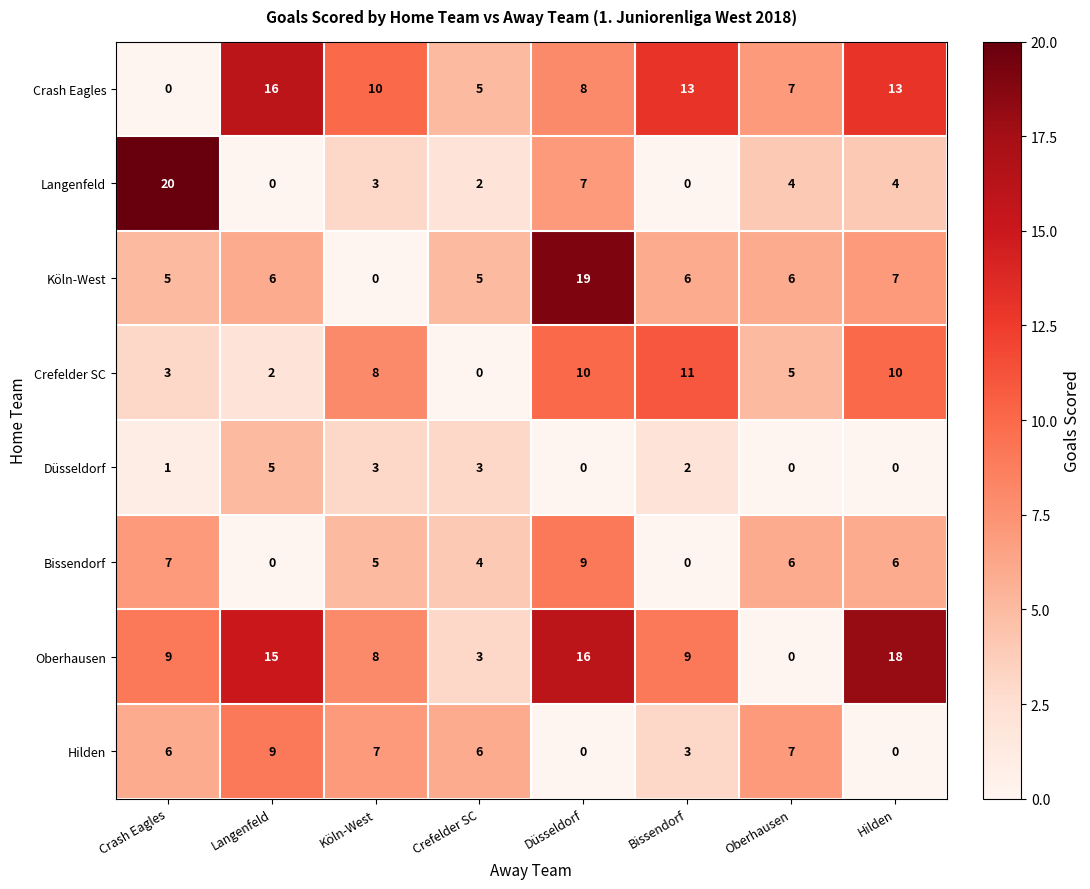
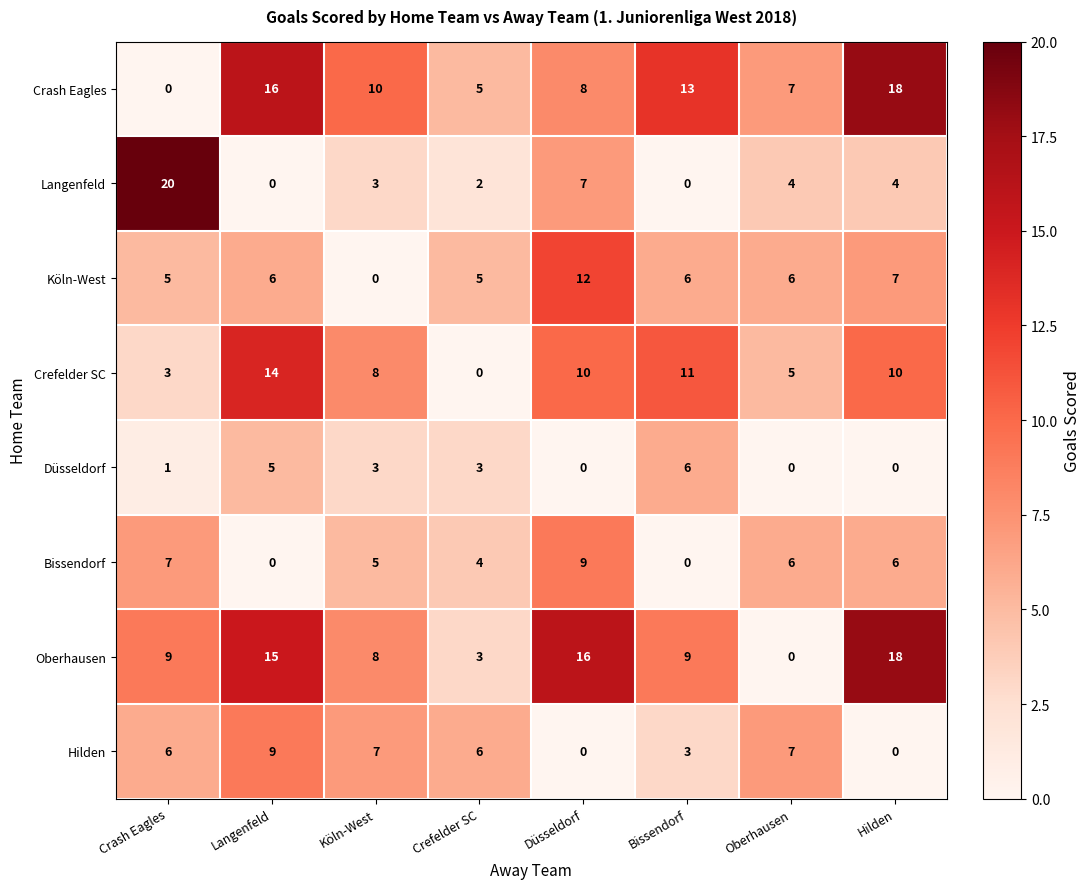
  {
    "Crash Eagles": {
      "Crash Eagles": 0,
      "Langenfeld": 16,
      "Köln-West": 10,
      "Crefelder SC": 5,
      "Düsseldorf": 8,
      "Bissendorf": 13,
      "Oberhausen": 7,
-     "Hilden": 13
+     "Hilden": 18
    },
    "Langenfeld": {
      "Crash Eagles": 20,
      "Langenfeld": 0,
      "Köln-West": 3,
      "Crefelder SC": 2,
      "Düsseldorf": 7,
      "Bissendorf": 0,
      "Oberhausen": 4,
      "Hilden": 4
    },
    "Köln-West": {
      "Crash Eagles": 5,
      "Langenfeld": 6,
      "Köln-West": 0,
      "Crefelder SC": 5,
-     "Düsseldorf": 19,
+     "Düsseldorf": 12,
      "Bissendorf": 6,
      "Oberhausen": 6,
      "Hilden": 7
    },
    "Crefelder SC": {
      "Crash Eagles": 3,
-     "Langenfeld": 2,
+     "Langenfeld": 14,
      "Köln-West": 8,
      "Crefelder SC": 0,
      "Düsseldorf": 10,
      "Bissendorf": 11,
      "Oberhausen": 5,
      "Hilden": 10
    },
    "Düsseldorf": {
      "Crash Eagles": 1,
      "Langenfeld": 5,
      "Köln-West": 3,
      "Crefelder SC": 3,
      "Düsseldorf": 0,
-     "Bissendorf": 2,
+     "Bissendorf": 6,
      "Oberhausen": 0,
      "Hilden": 0
    },
    "Bissendorf": {
      "Crash Eagles": 7,
      "Langenfeld": 0,
      "Köln-West": 5,
      "Crefelder SC": 4,
      "Düsseldorf": 9,
      "Bissendorf": 0,
      "Oberhausen": 6,
      "Hilden": 6
    },
    "Oberhausen": {
      "Crash Eagles": 9,
      "Langenfeld": 15,
      "Köln-West": 8,
      "Crefelder SC": 3,
      "Düsseldorf": 16,
      "Bissendorf": 9,
      "Oberhausen": 0,
      "Hilden": 18
    },
    "Hilden": {
      "Crash Eagles": 6,
      "Langenfeld": 9,
      "Köln-West": 7,
      "Crefelder SC": 6,
      "Düsseldorf": 0,
      "Bissendorf": 3,
      "Oberhausen": 7,
      "Hilden": 0
    }
  }
